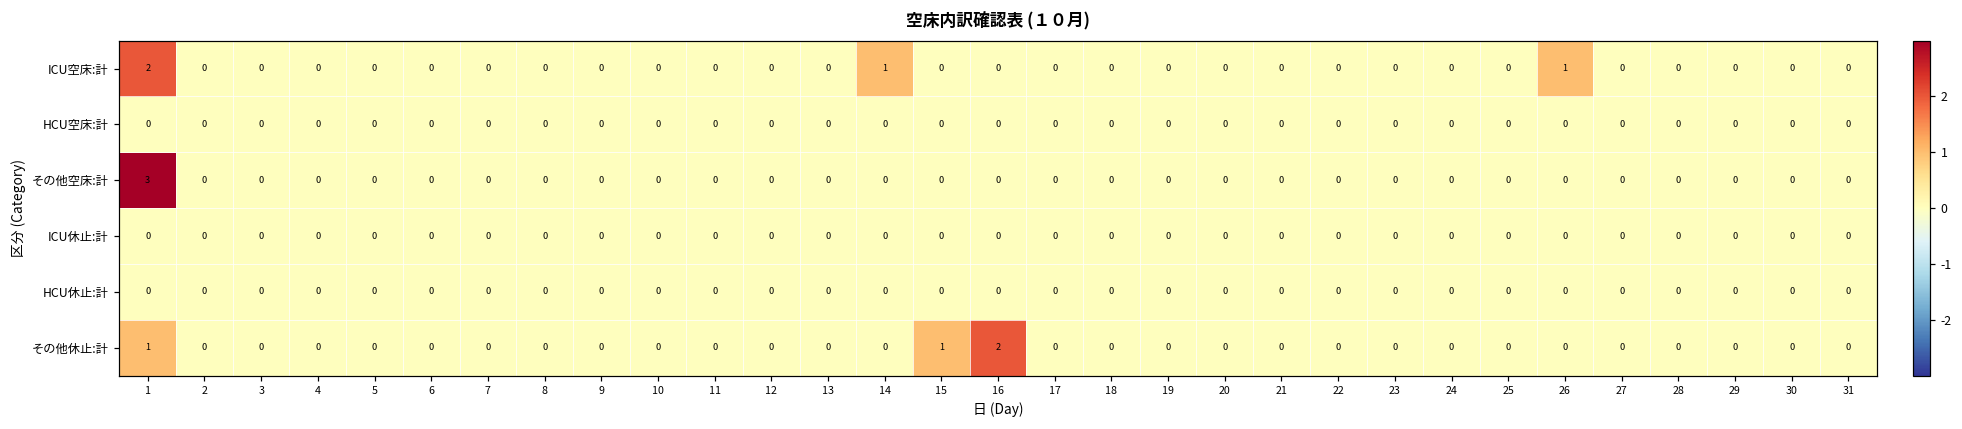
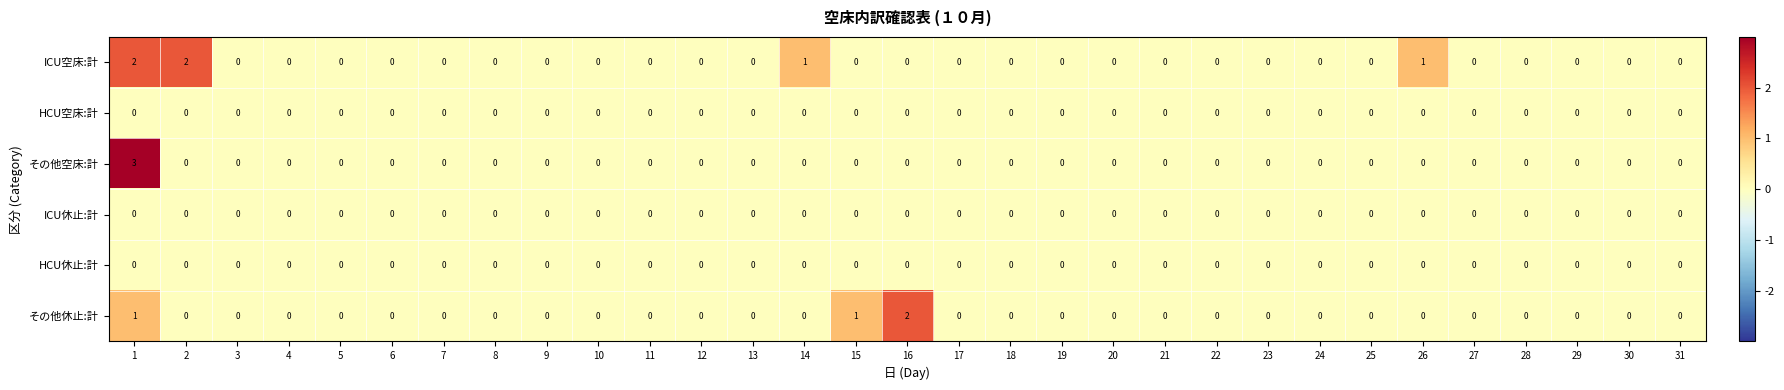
  {
    "ICU空床:計": {
      "1": 2,
-     "2": 0,
+     "2": 2,
      "3": 0,
      "4": 0,
      "5": 0,
      "6": 0,
      "7": 0,
      "8": 0,
      "9": 0,
      "10": 0,
      "11": 0,
      "12": 0,
      "13": 0,
      "14": 1,
      "15": 0,
      "16": 0,
      "17": 0,
      "18": 0,
      "19": 0,
      "20": 0,
      "21": 0,
      "22": 0,
      "23": 0,
      "24": 0,
      "25": 0,
      "26": 1,
      "27": 0,
      "28": 0,
      "29": 0,
      "30": 0,
      "31": 0
    },
    "HCU空床:計": {
      "1": 0,
      "2": 0,
      "3": 0,
      "4": 0,
      "5": 0,
      "6": 0,
      "7": 0,
      "8": 0,
      "9": 0,
      "10": 0,
      "11": 0,
      "12": 0,
      "13": 0,
      "14": 0,
      "15": 0,
      "16": 0,
      "17": 0,
      "18": 0,
      "19": 0,
      "20": 0,
      "21": 0,
      "22": 0,
      "23": 0,
      "24": 0,
      "25": 0,
      "26": 0,
      "27": 0,
      "28": 0,
      "29": 0,
      "30": 0,
      "31": 0
    },
    "その他空床:計": {
      "1": 3,
      "2": 0,
      "3": 0,
      "4": 0,
      "5": 0,
      "6": 0,
      "7": 0,
      "8": 0,
      "9": 0,
      "10": 0,
      "11": 0,
      "12": 0,
      "13": 0,
      "14": 0,
      "15": 0,
      "16": 0,
      "17": 0,
      "18": 0,
      "19": 0,
      "20": 0,
      "21": 0,
      "22": 0,
      "23": 0,
      "24": 0,
      "25": 0,
      "26": 0,
      "27": 0,
      "28": 0,
      "29": 0,
      "30": 0,
      "31": 0
    },
    "ICU休止:計": {
      "1": 0,
      "2": 0,
      "3": 0,
      "4": 0,
      "5": 0,
      "6": 0,
      "7": 0,
      "8": 0,
      "9": 0,
      "10": 0,
      "11": 0,
      "12": 0,
      "13": 0,
      "14": 0,
      "15": 0,
      "16": 0,
      "17": 0,
      "18": 0,
      "19": 0,
      "20": 0,
      "21": 0,
      "22": 0,
      "23": 0,
      "24": 0,
      "25": 0,
      "26": 0,
      "27": 0,
      "28": 0,
      "29": 0,
      "30": 0,
      "31": 0
    },
    "HCU休止:計": {
      "1": 0,
      "2": 0,
      "3": 0,
      "4": 0,
      "5": 0,
      "6": 0,
      "7": 0,
      "8": 0,
      "9": 0,
      "10": 0,
      "11": 0,
      "12": 0,
      "13": 0,
      "14": 0,
      "15": 0,
      "16": 0,
      "17": 0,
      "18": 0,
      "19": 0,
      "20": 0,
      "21": 0,
      "22": 0,
      "23": 0,
      "24": 0,
      "25": 0,
      "26": 0,
      "27": 0,
      "28": 0,
      "29": 0,
      "30": 0,
      "31": 0
    },
    "その他休止:計": {
      "1": 1,
      "2": 0,
      "3": 0,
      "4": 0,
      "5": 0,
      "6": 0,
      "7": 0,
      "8": 0,
      "9": 0,
      "10": 0,
      "11": 0,
      "12": 0,
      "13": 0,
      "14": 0,
      "15": 1,
      "16": 2,
      "17": 0,
      "18": 0,
      "19": 0,
      "20": 0,
      "21": 0,
      "22": 0,
      "23": 0,
      "24": 0,
      "25": 0,
      "26": 0,
      "27": 0,
      "28": 0,
      "29": 0,
      "30": 0,
      "31": 0
    }
  }
